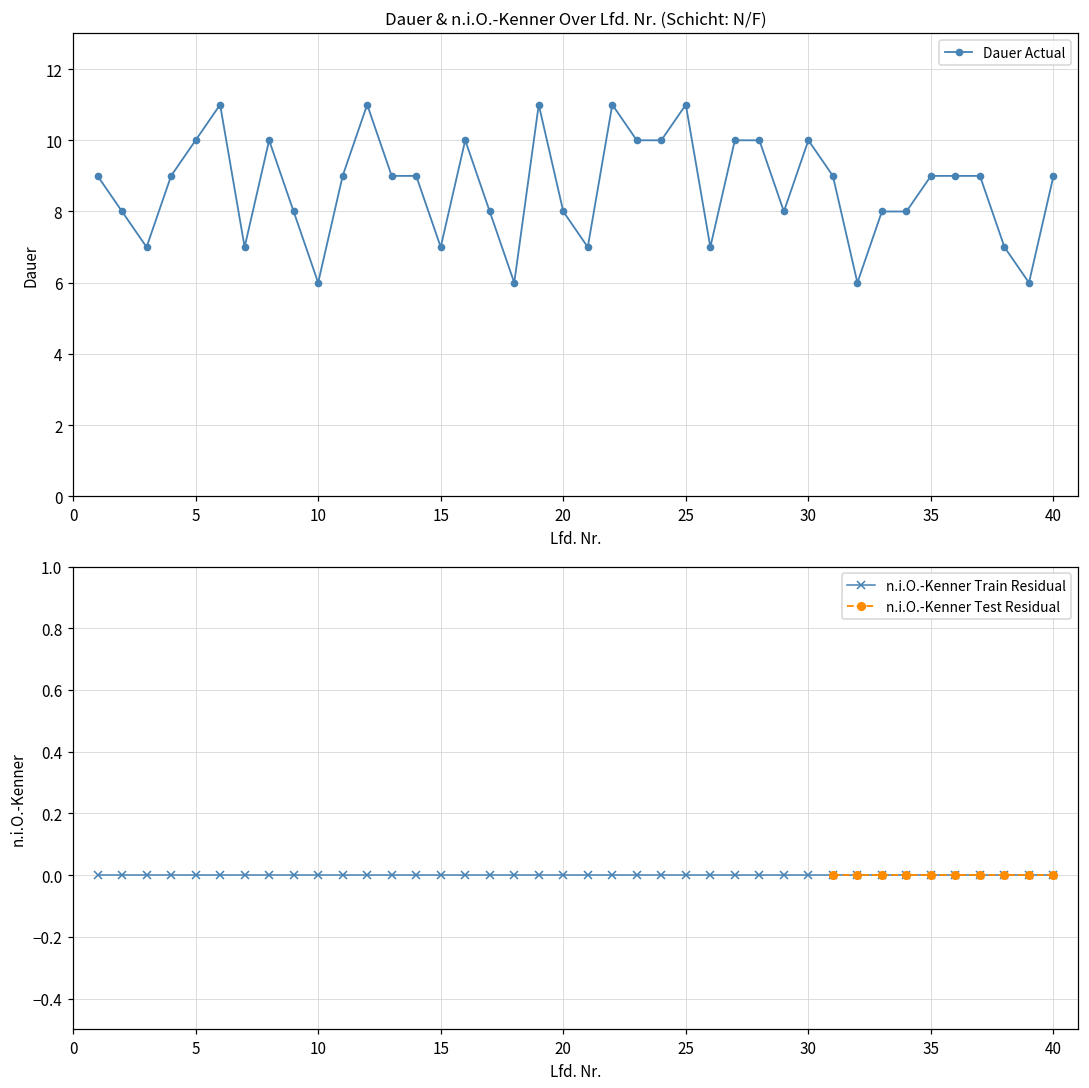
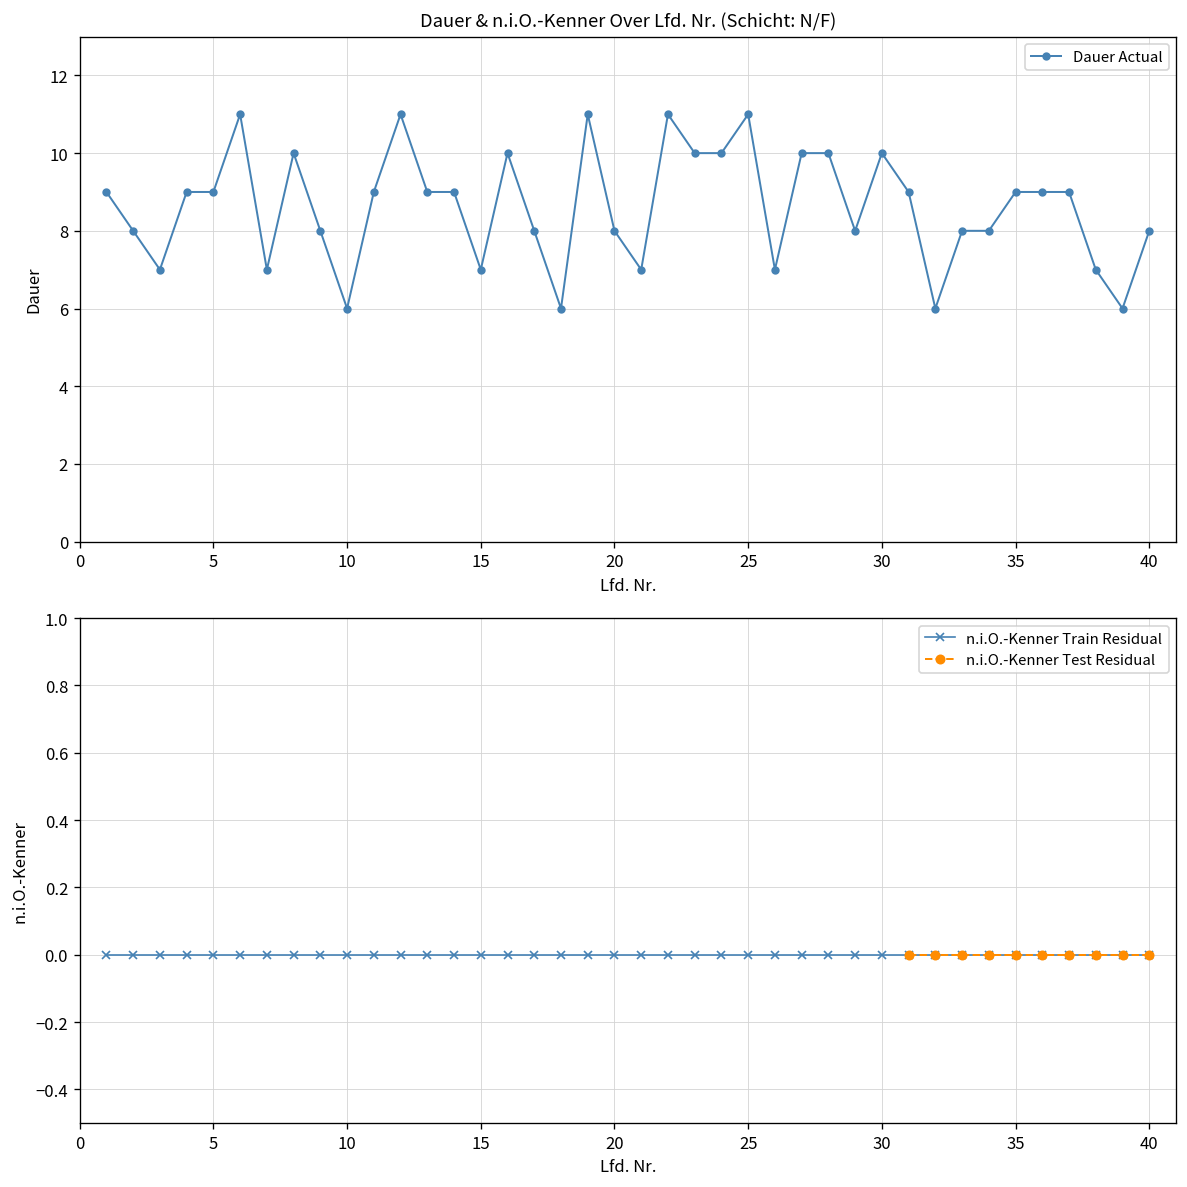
  {
    "Dauer & n.i.O.-Kenner Over Lfd. Nr. (Schicht: N/F)": {
-     "5": 10,
+     "5": 9,
      "10": 6,
      "15": 7,
      "20": 8,
      "25": 11,
      "30": 10,
      "35": 9,
-     "40": 9
+     "40": 8
    }
  }
